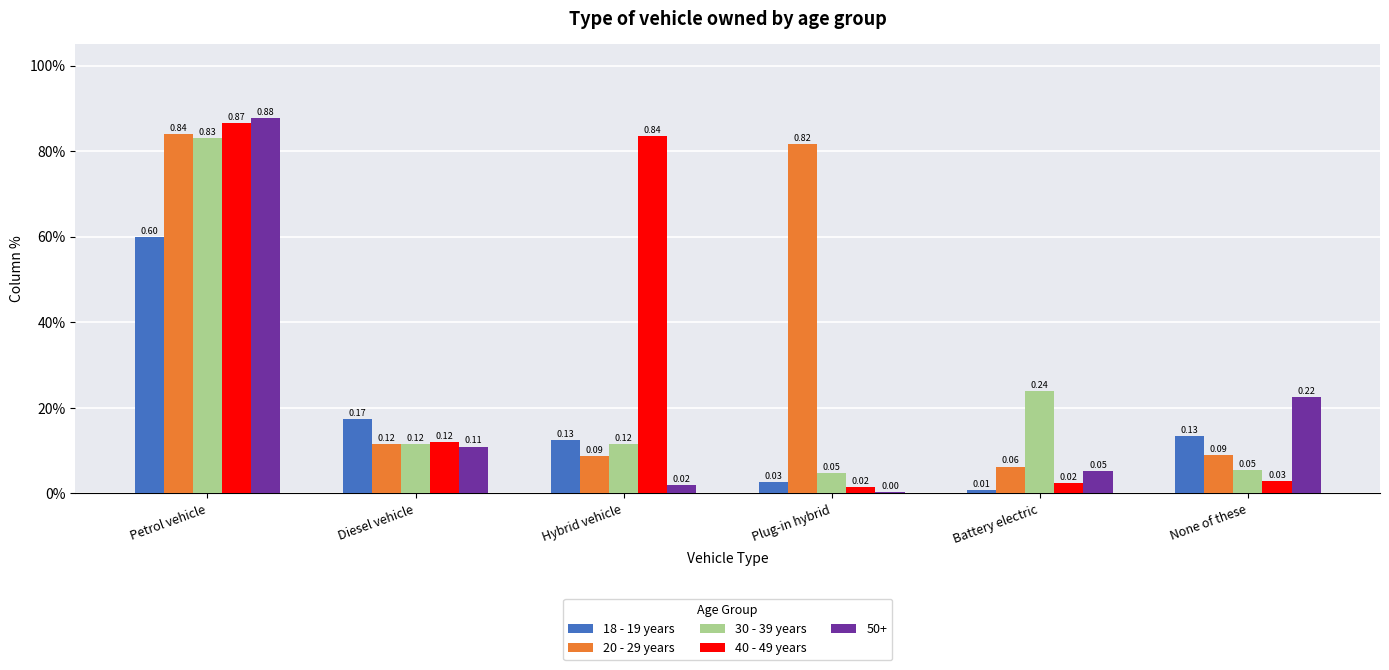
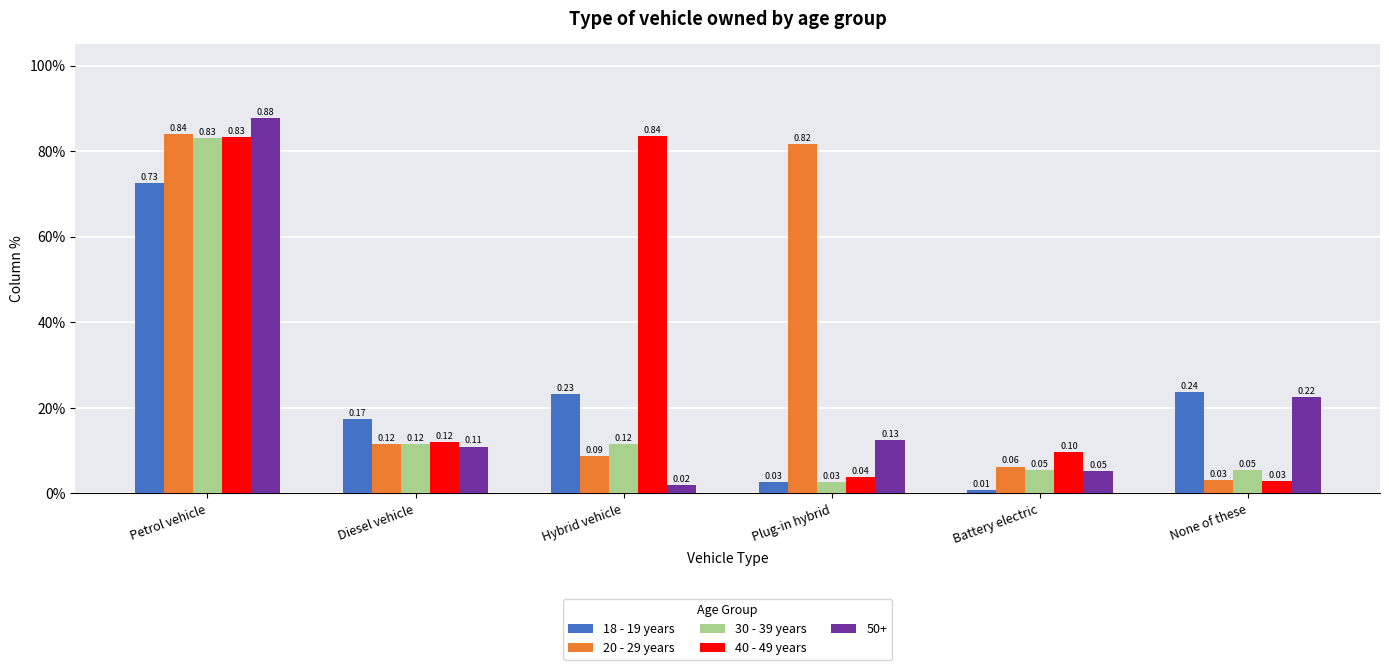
  {
    "18 - 19 years": {
-     "Petrol vehicle": 0.60,
+     "Petrol vehicle": 0.73,
      "Diesel vehicle": 0.17,
-     "Hybrid vehicle": 0.13,
+     "Hybrid vehicle": 0.23,
      "Plug-in hybrid": 0.03,
      "Battery electric": 0.01,
-     "None of these": 0.13
+     "None of these": 0.24
    },
    "20 - 29 years": {
      "Petrol vehicle": 0.84,
      "Diesel vehicle": 0.12,
      "Hybrid vehicle": 0.09,
      "Plug-in hybrid": 0.82,
      "Battery electric": 0.06,
-     "None of these": 0.09
+     "None of these": 0.03
    },
    "30 - 39 years": {
      "Petrol vehicle": 0.83,
      "Diesel vehicle": 0.12,
      "Hybrid vehicle": 0.12,
-     "Plug-in hybrid": 0.05,
-     "Battery electric": 0.24,
+     "Plug-in hybrid": 0.03,
+     "Battery electric": 0.05,
      "None of these": 0.05
    },
    "40 - 49 years": {
-     "Petrol vehicle": 0.87,
+     "Petrol vehicle": 0.83,
      "Diesel vehicle": 0.12,
      "Hybrid vehicle": 0.84,
-     "Plug-in hybrid": 0.02,
-     "Battery electric": 0.02,
+     "Plug-in hybrid": 0.04,
+     "Battery electric": 0.10,
      "None of these": 0.03
    },
    "50+": {
      "Petrol vehicle": 0.88,
      "Diesel vehicle": 0.11,
      "Hybrid vehicle": 0.02,
-     "Plug-in hybrid": 0.00,
+     "Plug-in hybrid": 0.13,
      "Battery electric": 0.05,
      "None of these": 0.22
    }
  }
